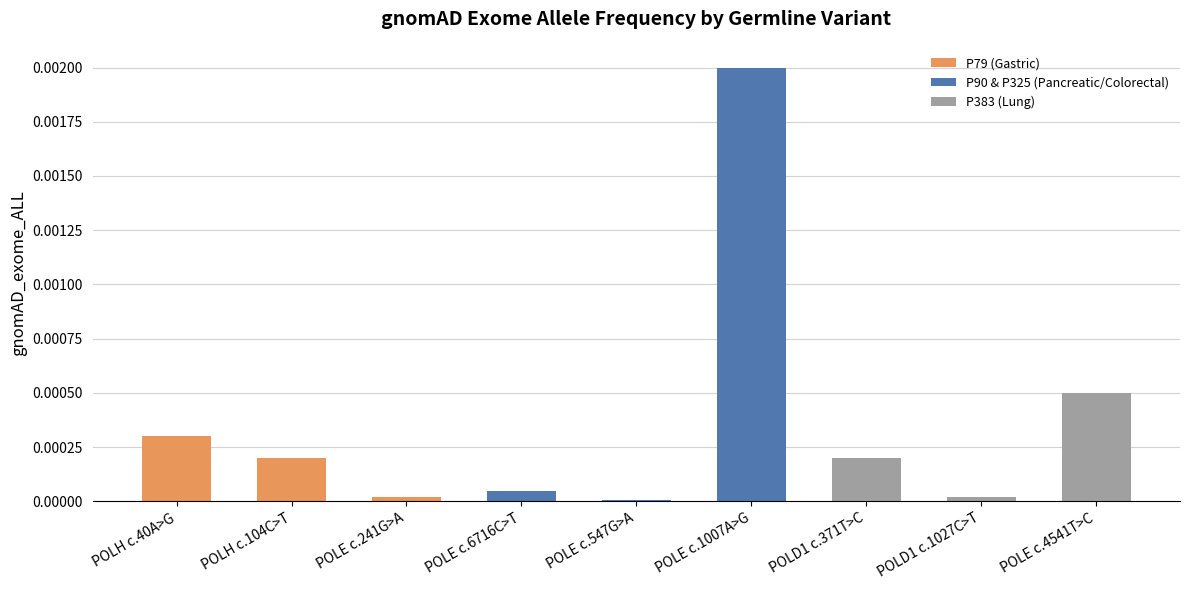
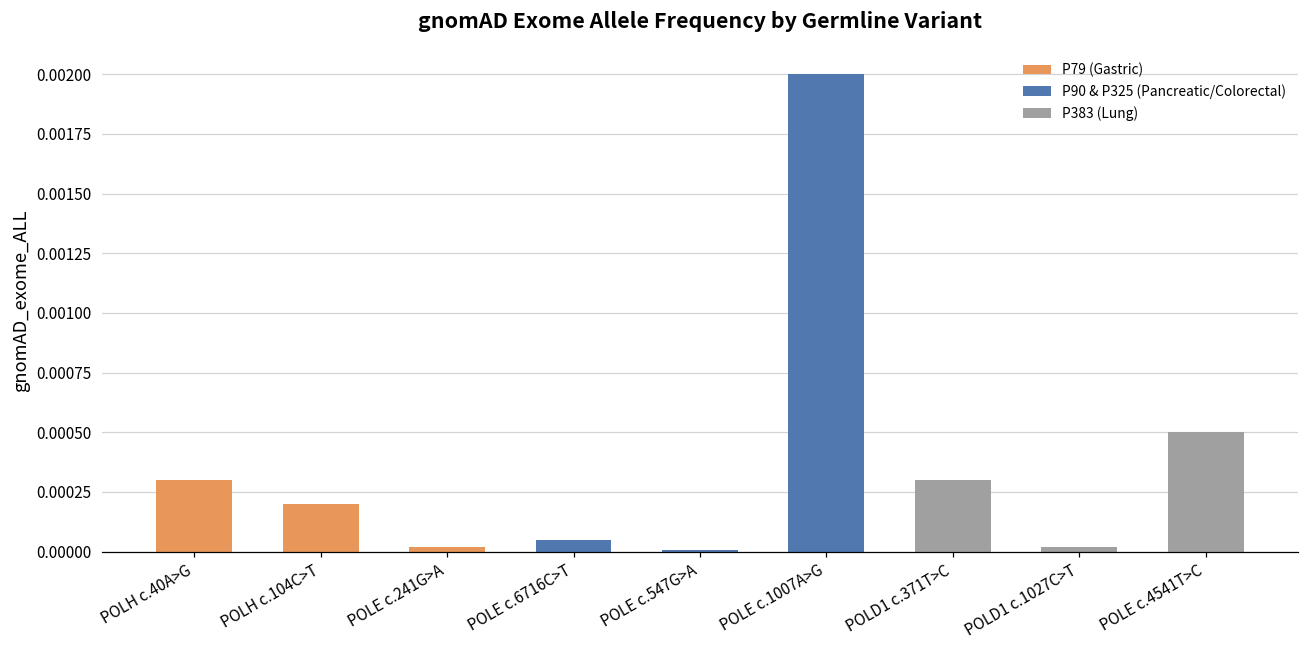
  {
    "POLH c.40A>G": 0.0003,
    "POLH c.104C>T": 0.0002,
    "POLE c.241G>A": 0.00002,
    "POLE c.6716C>T": 0.00005,
    "POLE c.1007A>G": 0.0020,
-   "POLD1 c.371T>C": 0.0002,
+   "POLD1 c.371T>C": 0.0003,
    "POLD1 c.1027C>T": 0.00002,
    "POLE c.4541T>C": 0.0005
  }
